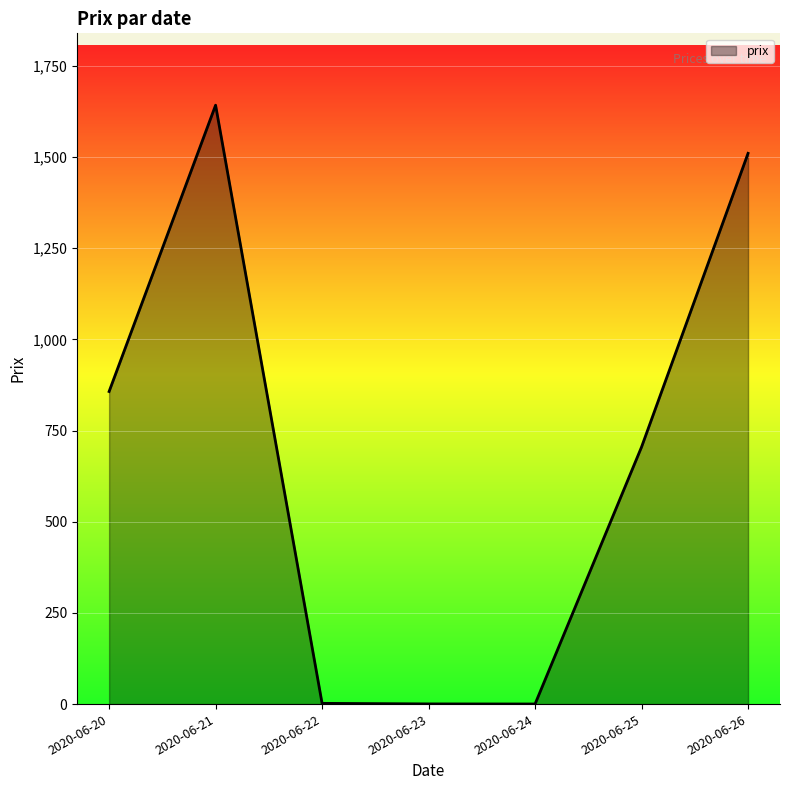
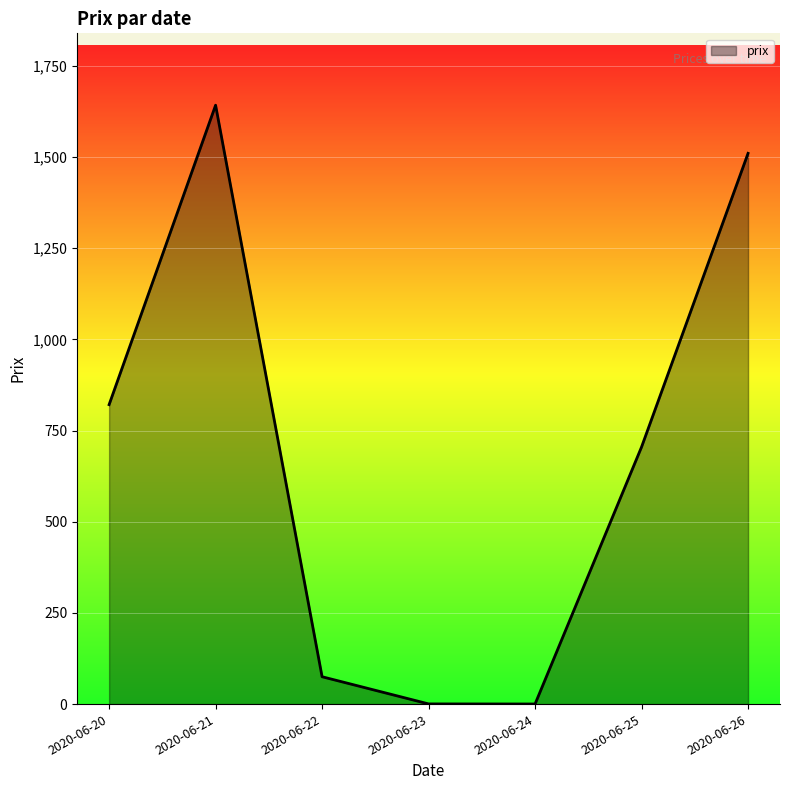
  {
-   "2020-06-20": "860",
+   "2020-06-20": "820",
    "2020-06-21": "1,640",
-   "2020-06-22": "0",
+   "2020-06-22": "80",
    "2020-06-23": "0",
    "2020-06-24": "0",
    "2020-06-25": "710",
    "2020-06-26": "1,510"
  }
